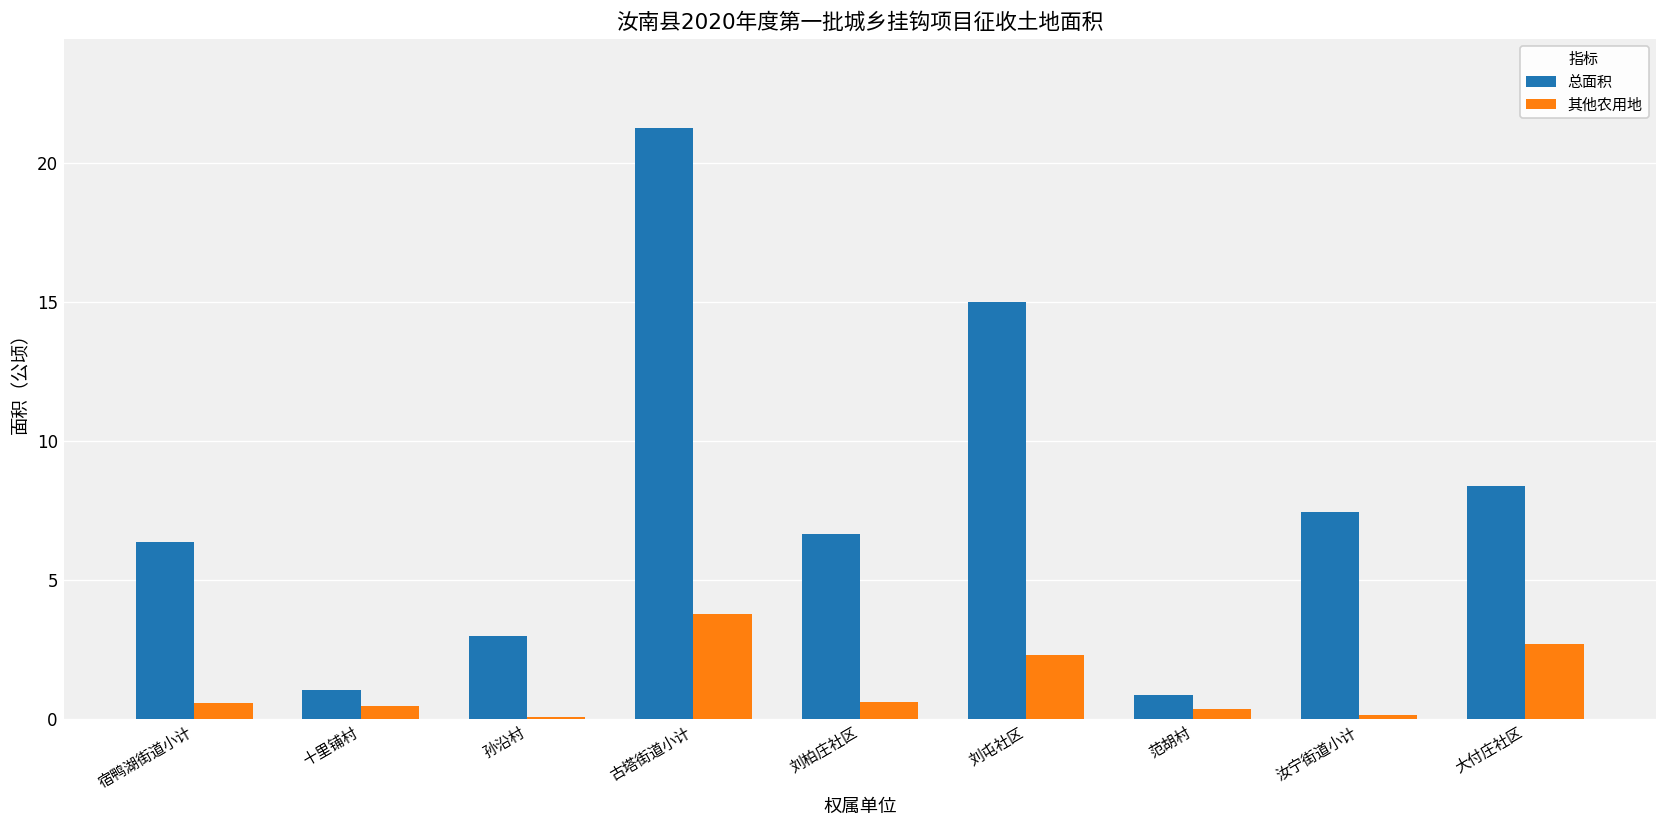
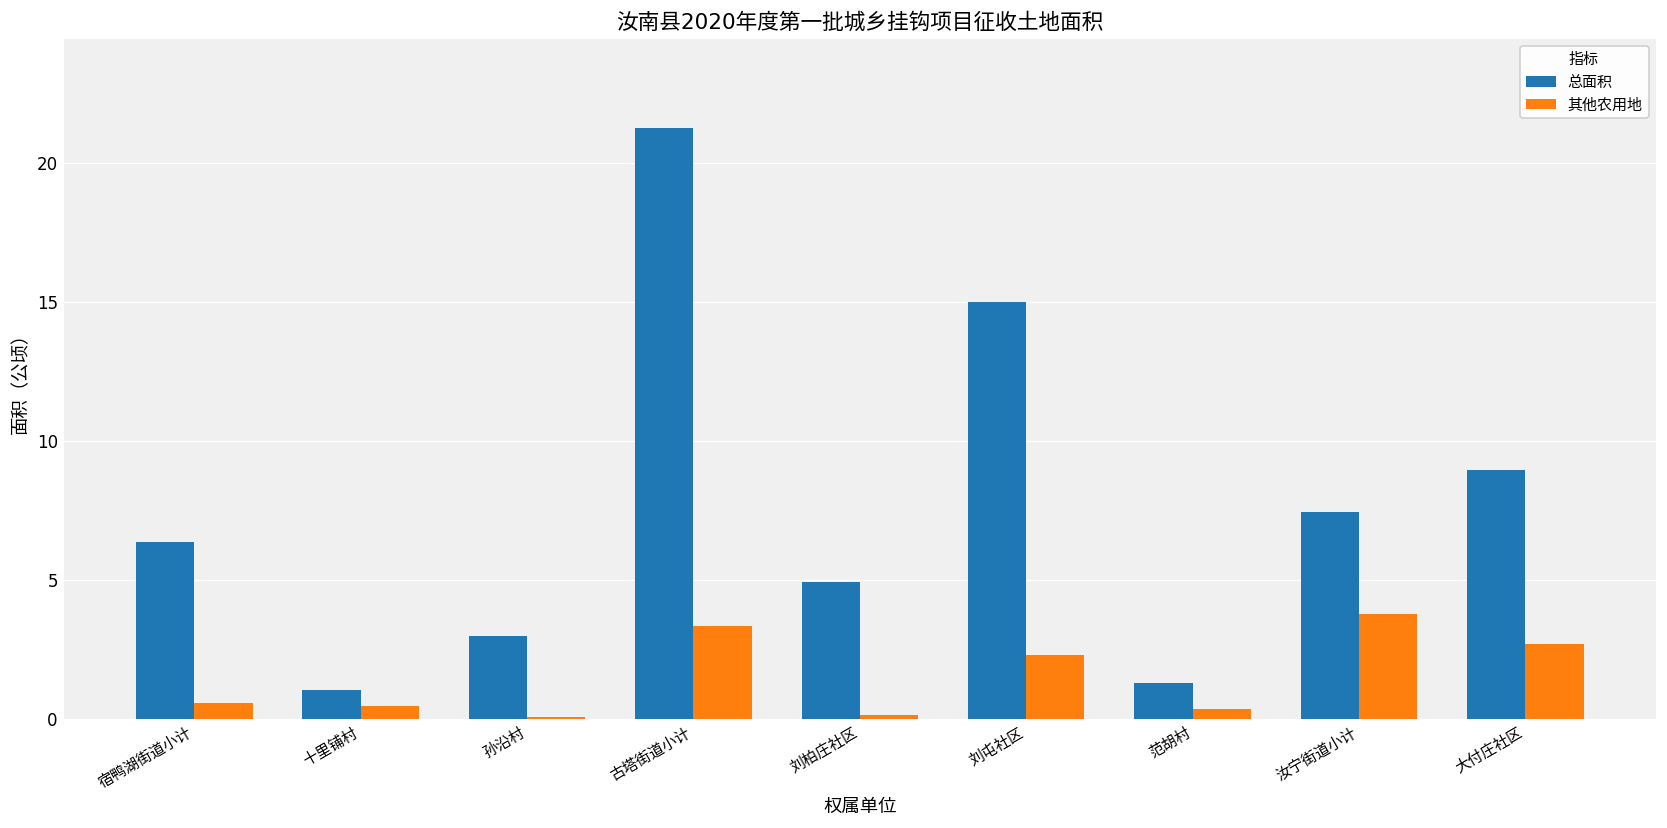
  {
    "总面积": {
      "宿鸭湖街道小计": 6.4,
      "十里铺村": 1.1,
      "孙沿村": 3.0,
      "古塔街道小计": 21.3,
-     "刘柏庄社区": 6.7,
+     "刘柏庄社区": 4.9,
      "刘屯社区": 15.0,
-     "范胡村": 0.9,
+     "范胡村": 1.3,
      "汝宁街道小计": 7.5,
-     "大付庄社区": 8.4
+     "大付庄社区": 9.0
    },
    "其他农用地": {
      "宿鸭湖街道小计": 0.6,
      "十里铺村": 0.5,
-     "古塔街道小计": 3.8,
-     "刘柏庄社区": 0.6,
+     "古塔街道小计": 3.4,
+     "刘柏庄社区": 0.2,
      "刘屯社区": 2.3,
      "范胡村": 0.4,
-     "汝宁街道小计": 0.2,
+     "汝宁街道小计": 3.8,
      "大付庄社区": 2.7
    }
  }
